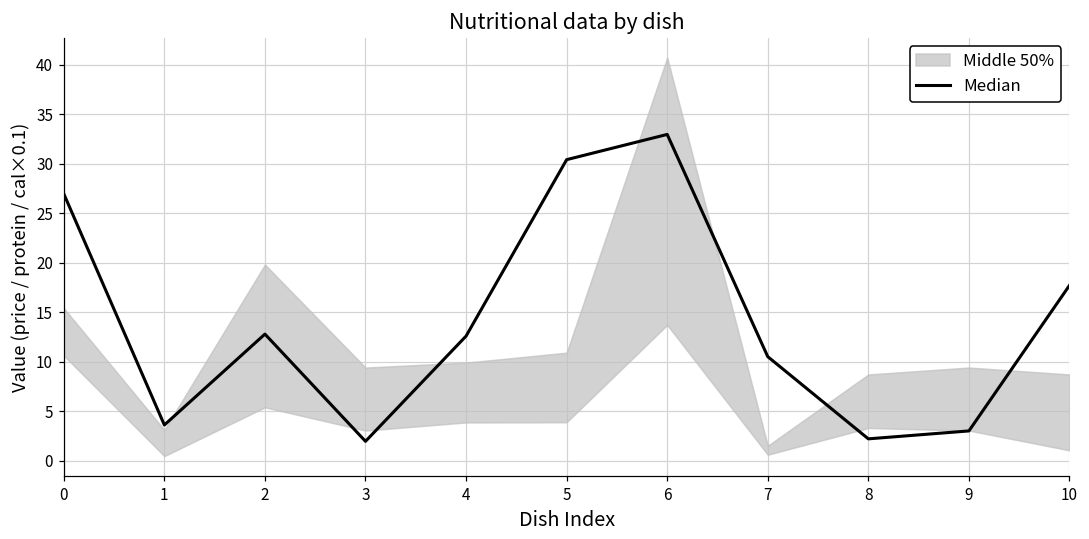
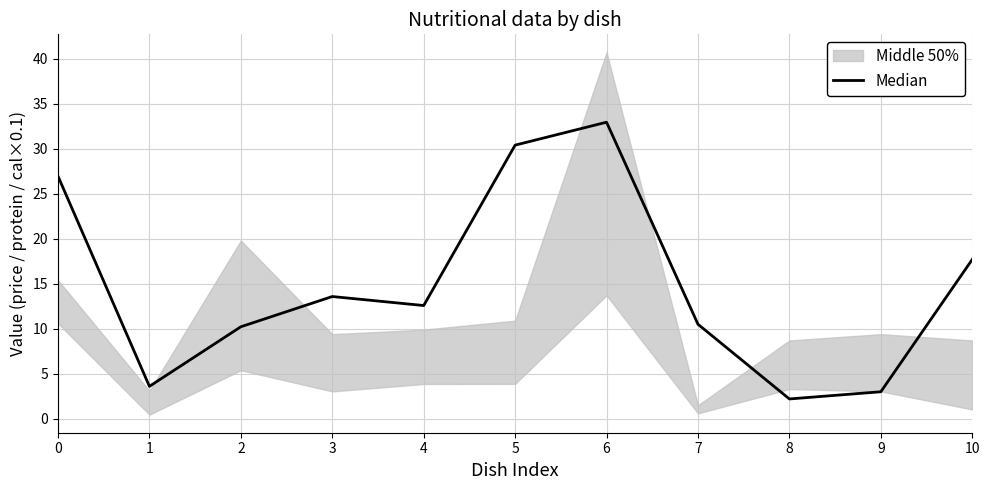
  {
    "Median": {
      "0": 27,
      "1": 4,
-     "2": 13,
-     "3": 2,
+     "2": 10,
+     "3": 14,
      "4": 13,
      "5": 30,
      "6": 33,
      "7": 11,
      "8": 2,
      "9": 3,
      "10": 18
    }
  }
